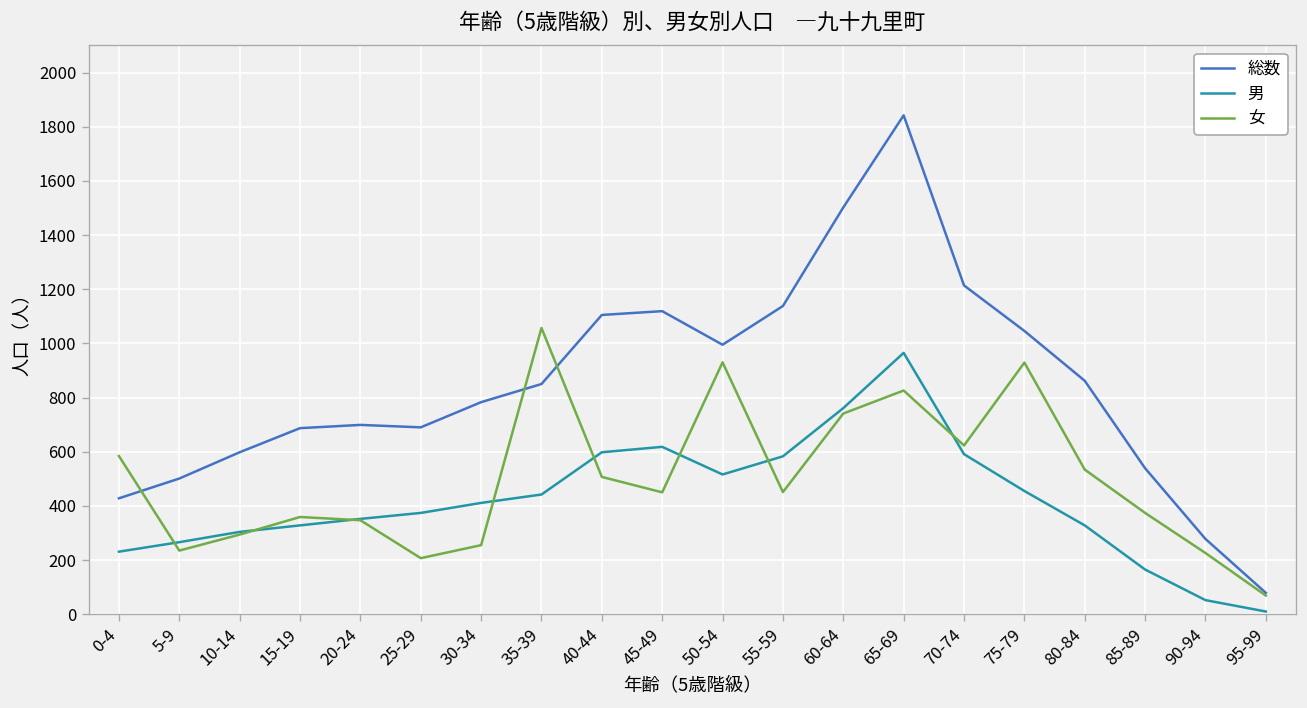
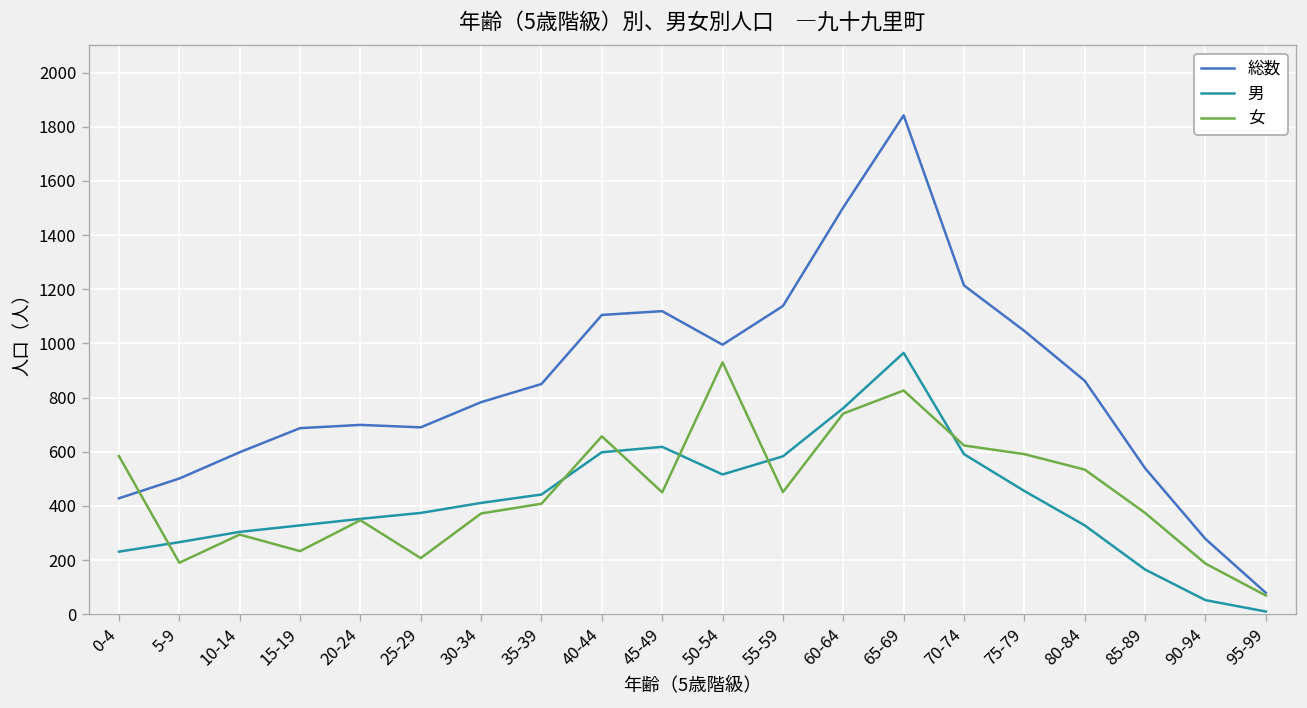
  {
    "女": {
      "0-4": 580,
-     "5-9": 240,
-     "15-19": 360,
+     "5-9": 190,
+     "15-19": 230,
      "25-29": 210,
-     "30-34": 260,
-     "35-39": 1060,
-     "40-44": 510,
+     "30-34": 370,
+     "35-39": 410,
+     "40-44": 660,
      "45-49": 450,
      "50-54": 930,
      "55-59": 450,
      "60-64": 740,
      "65-69": 830,
      "70-74": 620,
-     "75-79": 930,
+     "75-79": 590,
      "80-84": 530,
      "85-89": 370,
-     "90-94": 230
+     "90-94": 190
    }
  }
